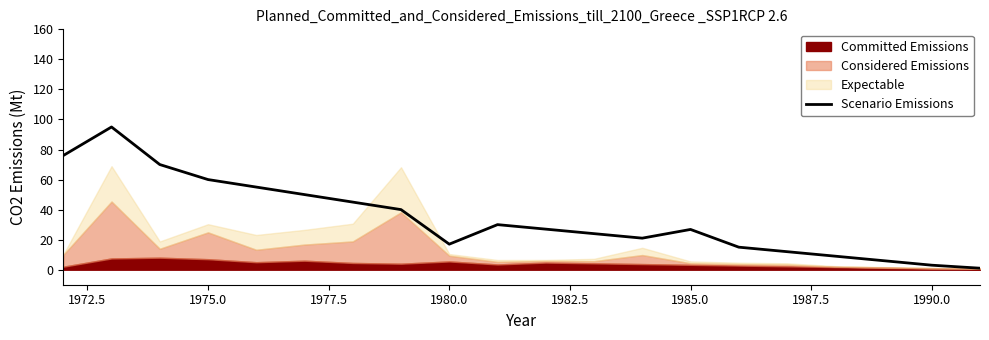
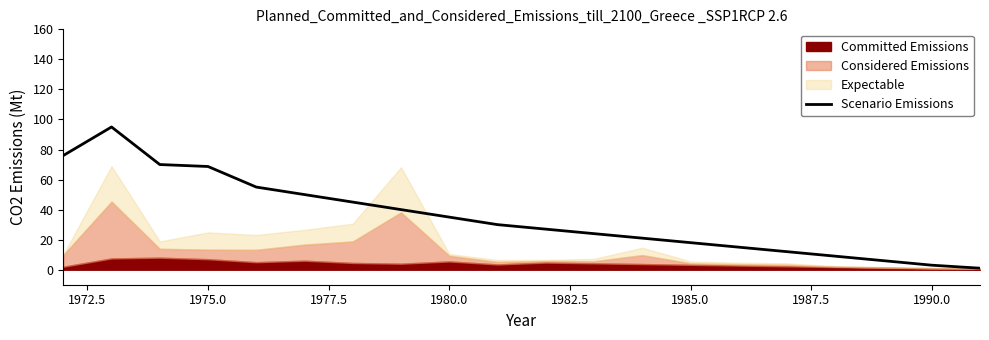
  {
    "Scenario Emissions": {
-     "1975.0": 60,
-     "1980.0": 17,
-     "1985.0": 27,
+     "1975.0": 69,
+     "1980.0": 35,
+     "1985.0": 18,
      "1990.0": 3
    },
    "Committed Emissions": {
      "1975.0": 7,
      "1980.0": 6
    },
    "Considered Emissions": {
-     "1975.0": 18
+     "1975.0": 6
    },
    "Expectable": {
-     "1975.0": 5
+     "1975.0": 11
    }
  }
